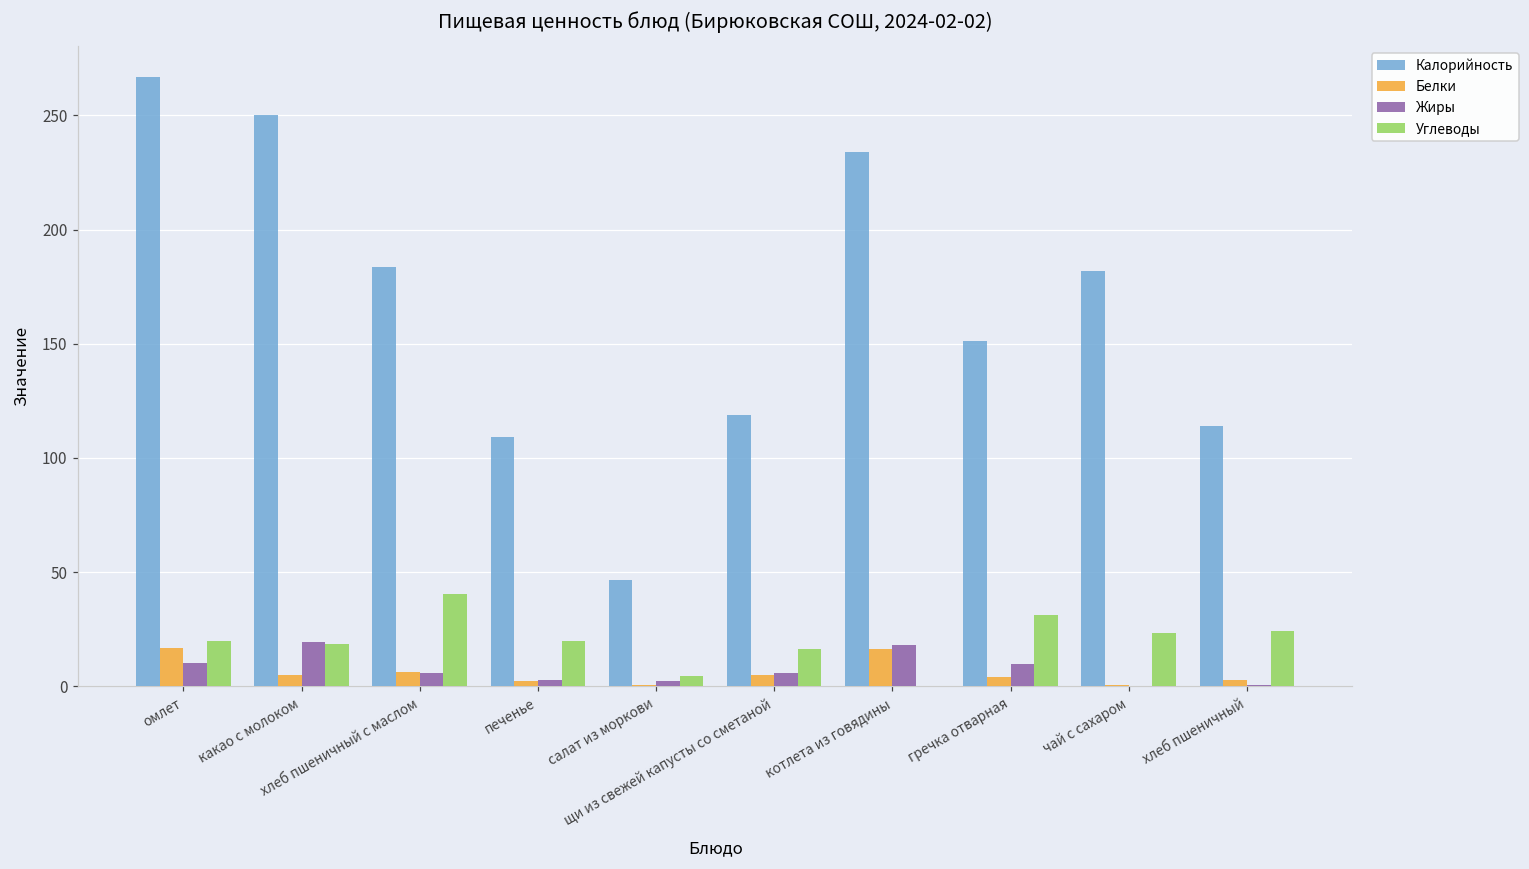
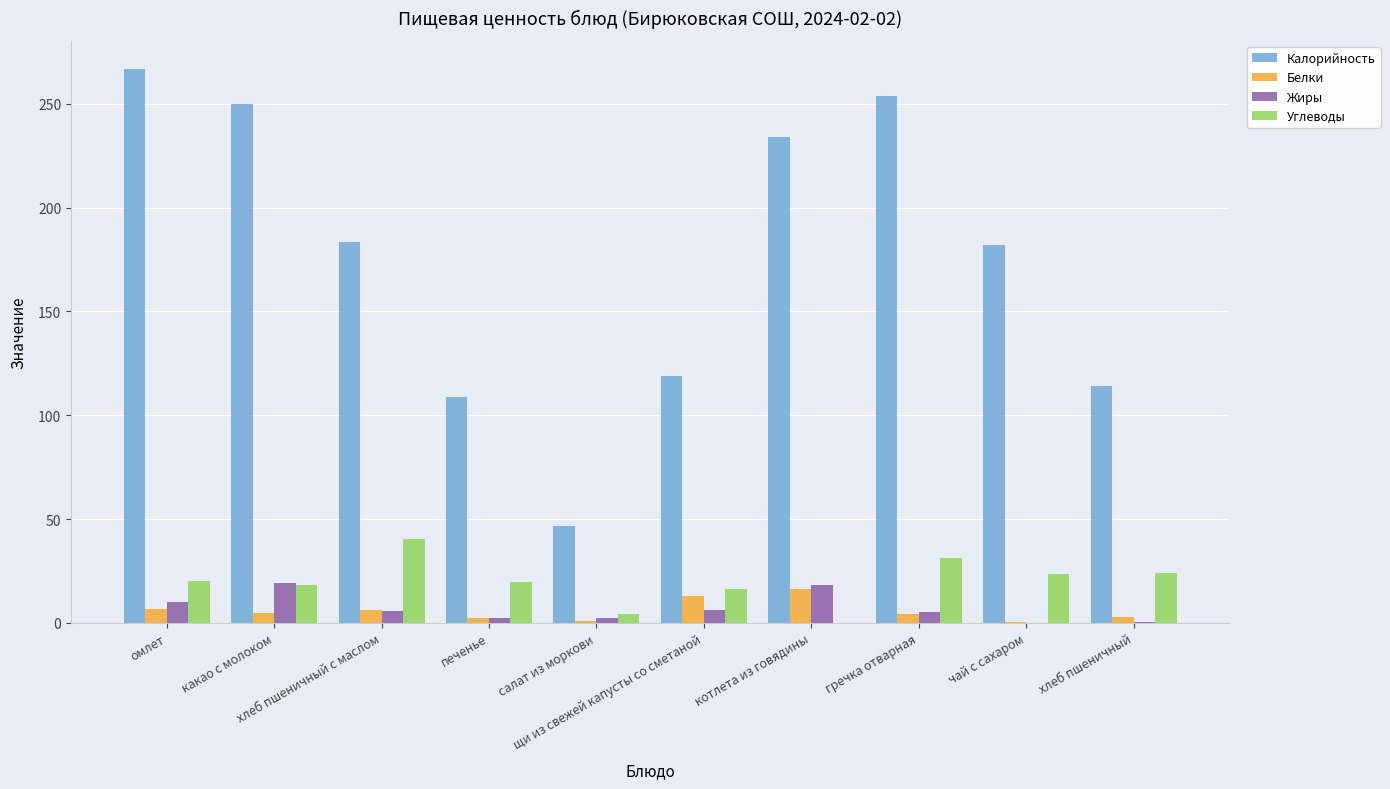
  {
    "Калорийность": {
      "омлет": 267,
      "какао с молоком": 250,
      "хлеб пшеничный с маслом": 184,
      "печенье": 109,
      "салат из моркови": 47,
      "щи из свежей капусты со сметаной": 119,
      "котлета из говядины": 234,
-     "гречка отварная": 151,
+     "гречка отварная": 254,
      "чай с сахаром": 182,
      "хлеб пшеничный": 114
    },
    "Белки": {
-     "омлет": 17,
+     "омлет": 7,
      "какао с молоком": 5,
      "хлеб пшеничный с маслом": 6,
      "печенье": 2,
-     "щи из свежей капусты со сметаной": 5,
+     "щи из свежей капусты со сметаной": 13,
      "котлета из говядины": 16,
      "гречка отварная": 4,
      "хлеб пшеничный": 3
    },
    "Жиры": {
      "омлет": 10,
      "какао с молоком": 19,
      "хлеб пшеничный с маслом": 6,
      "печенье": 3,
      "салат из моркови": 2,
      "щи из свежей капусты со сметаной": 6,
      "котлета из говядины": 18,
-     "гречка отварная": 10,
+     "гречка отварная": 5,
      "чай с сахаром": 0
    },
    "Углеводы": {
      "омлет": 20,
      "какао с молоком": 18,
      "хлеб пшеничный с маслом": 40,
      "печенье": 20,
      "салат из моркови": 5,
      "щи из свежей капусты со сметаной": 17,
      "котлета из говядины": 0,
      "гречка отварная": 31,
      "чай с сахаром": 23,
      "хлеб пшеничный": 24
    }
  }
